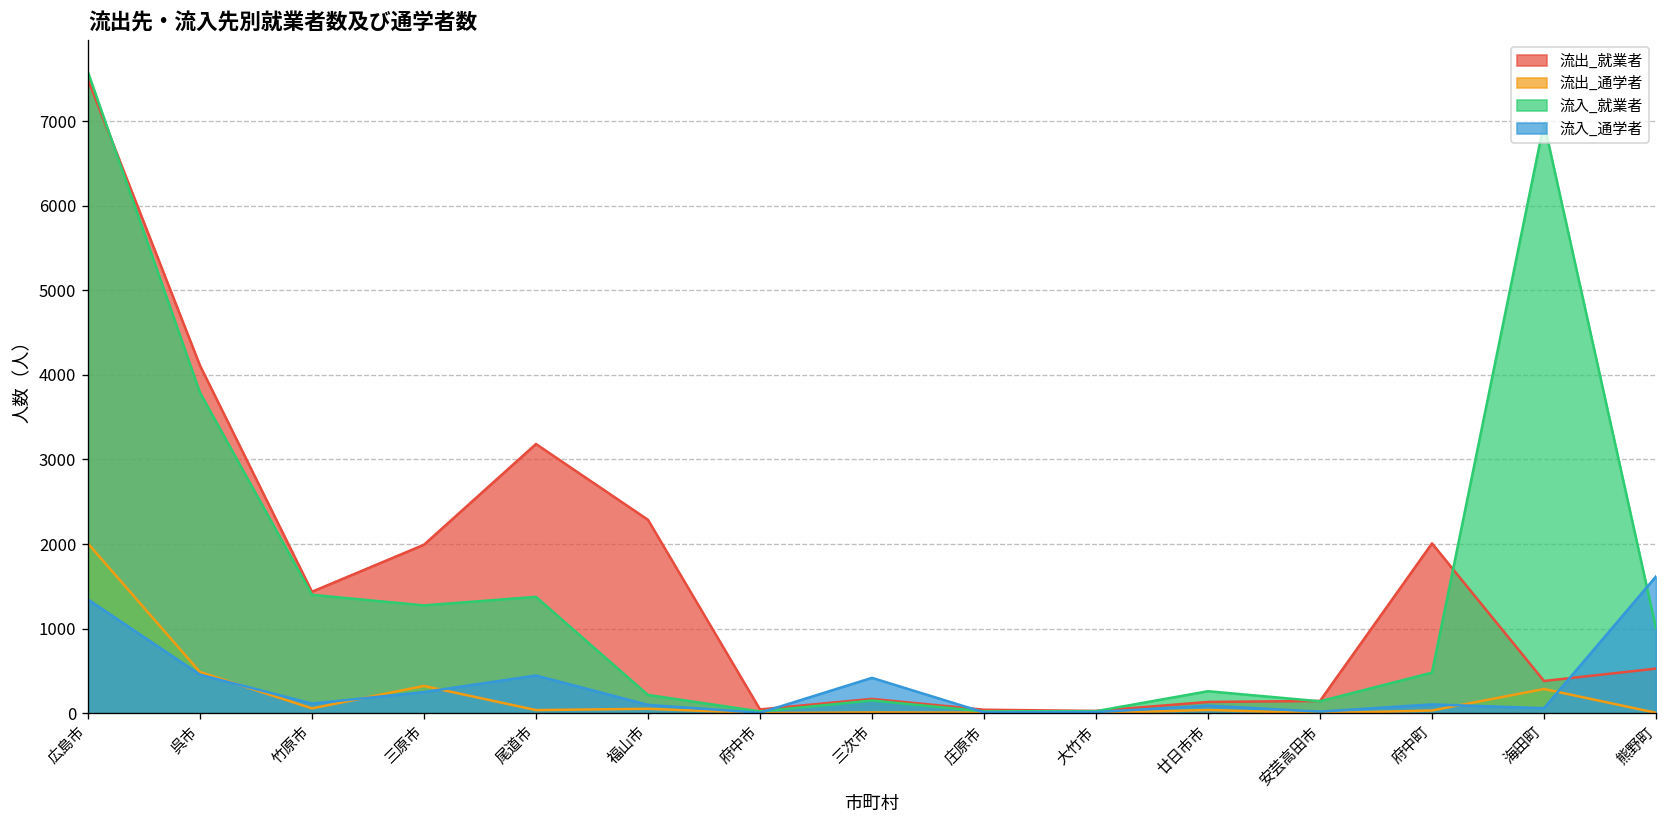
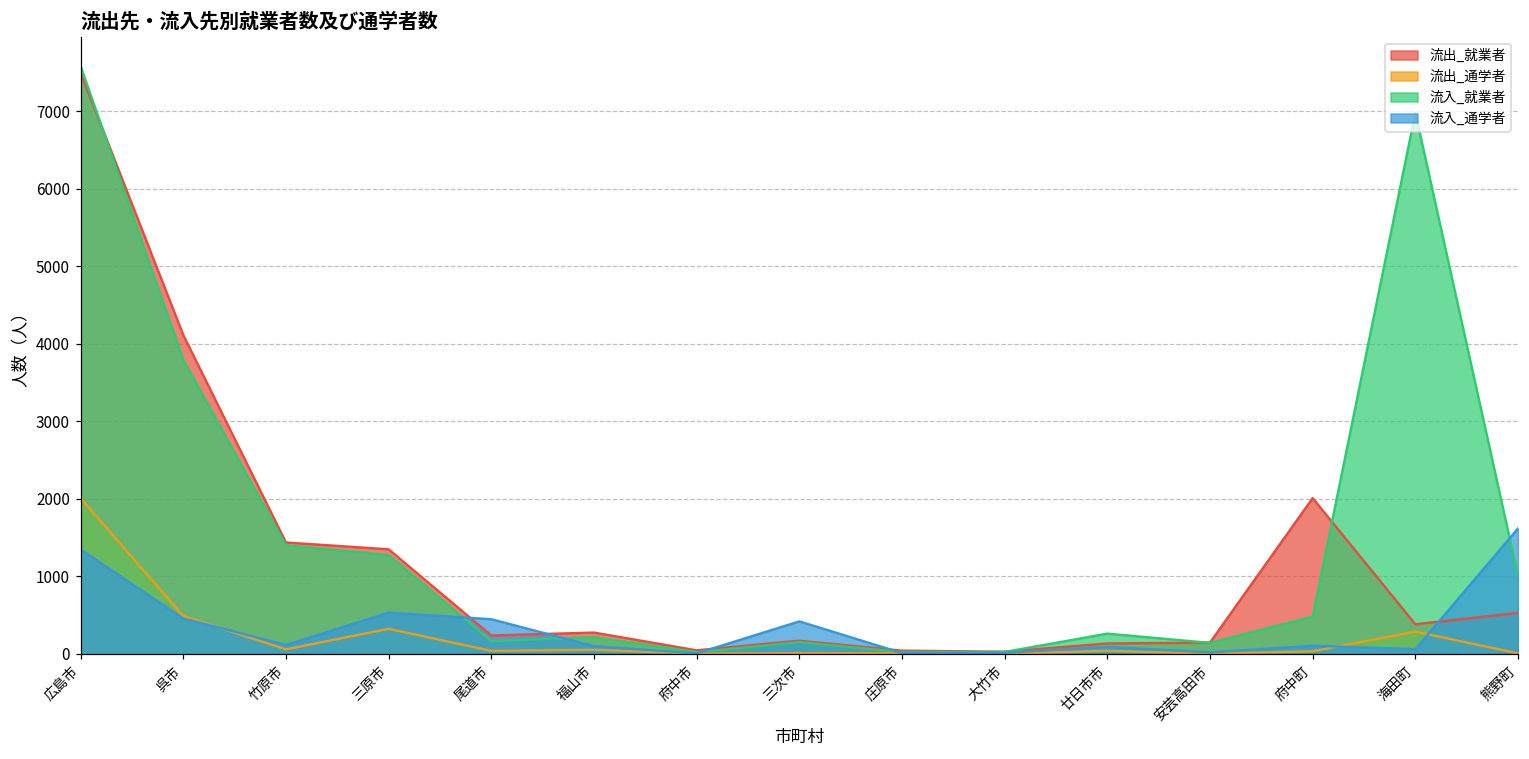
  {
    "流出_就業者": {
      "広島市": 7500,
      "呉市": 4100,
      "竹原市": 1400,
-     "三原市": 2000,
-     "尾道市": 3200,
-     "福山市": 2300,
+     "三原市": 1300,
+     "尾道市": 200,
+     "福山市": 300,
      "廿日市市": 100,
      "府中町": 2000,
      "海田町": 400,
      "熊野町": 500
    },
    "流出_通学者": {
      "広島市": 2000,
      "竹原市": 100,
      "三原市": 300,
      "尾道市": 0,
      "福山市": 100,
      "三次市": 0,
      "廿日市市": 0,
      "府中町": 0,
      "海田町": 300,
      "熊野町": 0
    },
    "流入_就業者": {
      "広島市": 7600,
      "呉市": 3800,
      "竹原市": 1400,
      "三原市": 1300,
-     "尾道市": 1400,
+     "尾道市": 200,
      "福山市": 200,
      "廿日市市": 300,
      "府中町": 500,
      "熊野町": 1000
    },
    "流入_通学者": {
      "広島市": 1300,
      "竹原市": 100,
-     "三原市": 300,
+     "三原市": 500,
      "尾道市": 400,
      "福山市": 100,
      "三次市": 400,
      "廿日市市": 100,
      "府中町": 100,
      "海田町": 100,
      "熊野町": 1600
    }
  }
